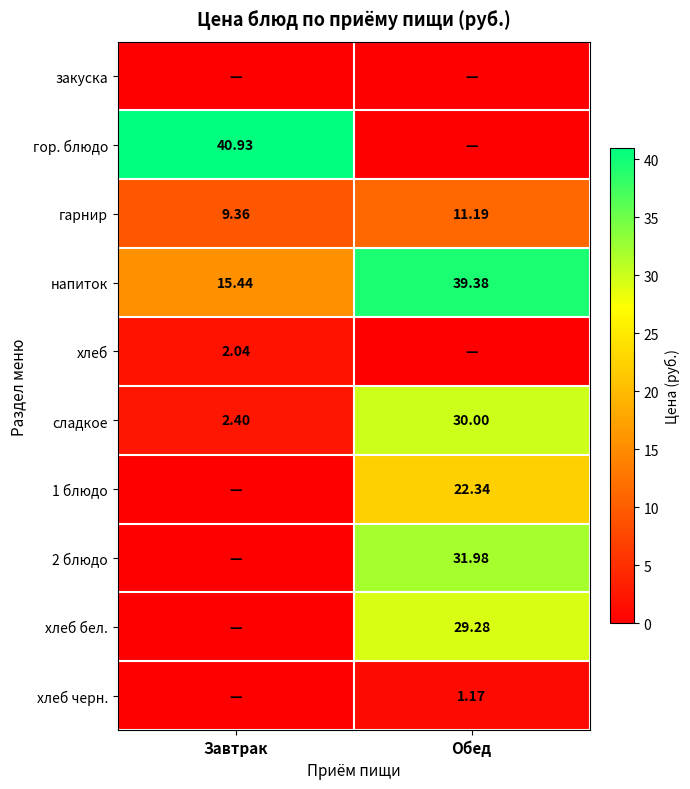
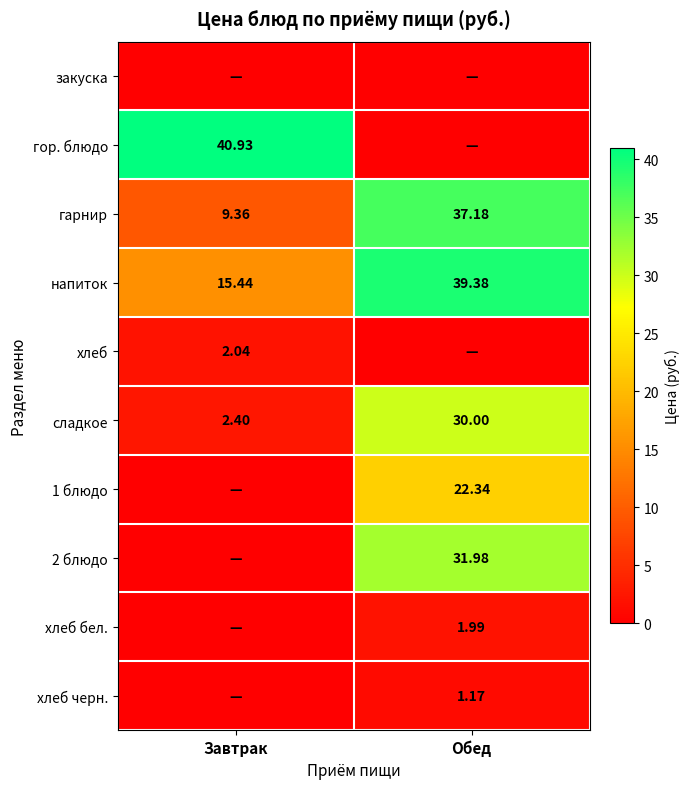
  {
    "гор. блюдо": {
      "Завтрак": 40.93
    },
    "гарнир": {
      "Завтрак": 9.36,
-     "Обед": 11.19
+     "Обед": 37.18
    },
    "напиток": {
      "Завтрак": 15.44,
      "Обед": 39.38
    },
    "хлеб": {
      "Завтрак": 2.04
    },
    "сладкое": {
      "Завтрак": 2.40,
      "Обед": 30.00
    },
    "1 блюдо": {
      "Обед": 22.34
    },
    "2 блюдо": {
      "Обед": 31.98
    },
    "хлеб бел.": {
-     "Обед": 29.28
+     "Обед": 1.99
    },
    "хлеб черн.": {
      "Обед": 1.17
    }
  }
